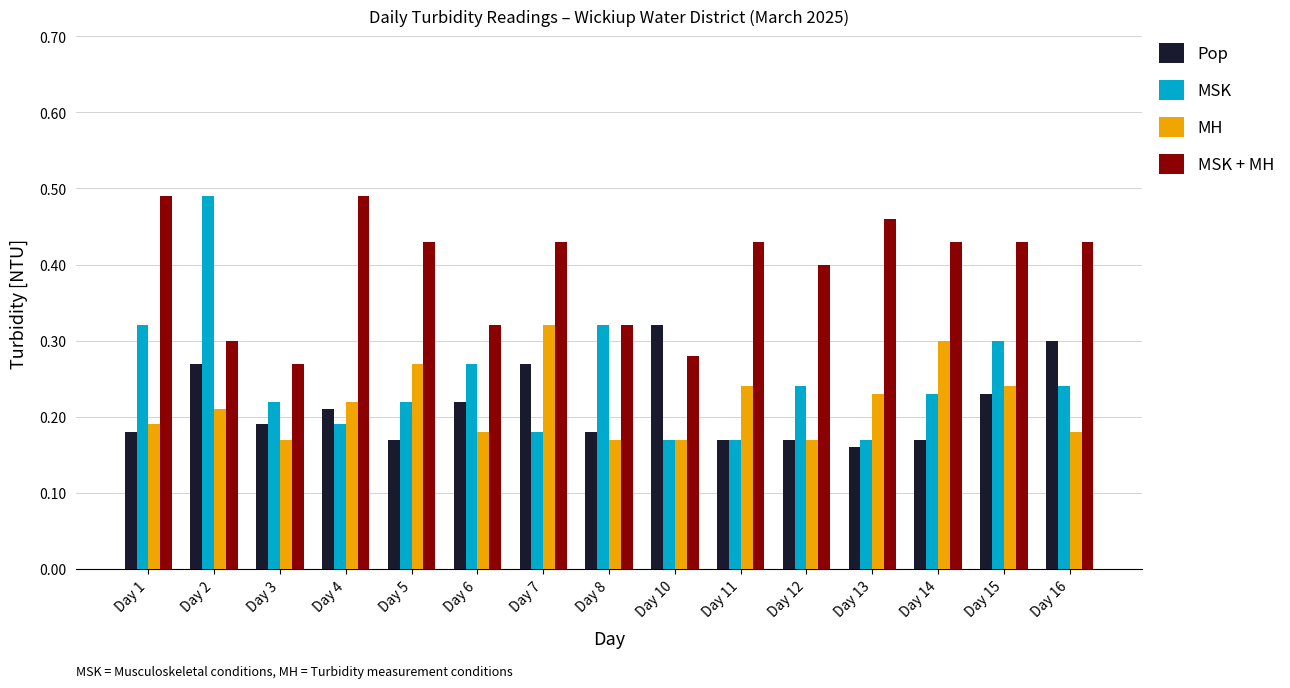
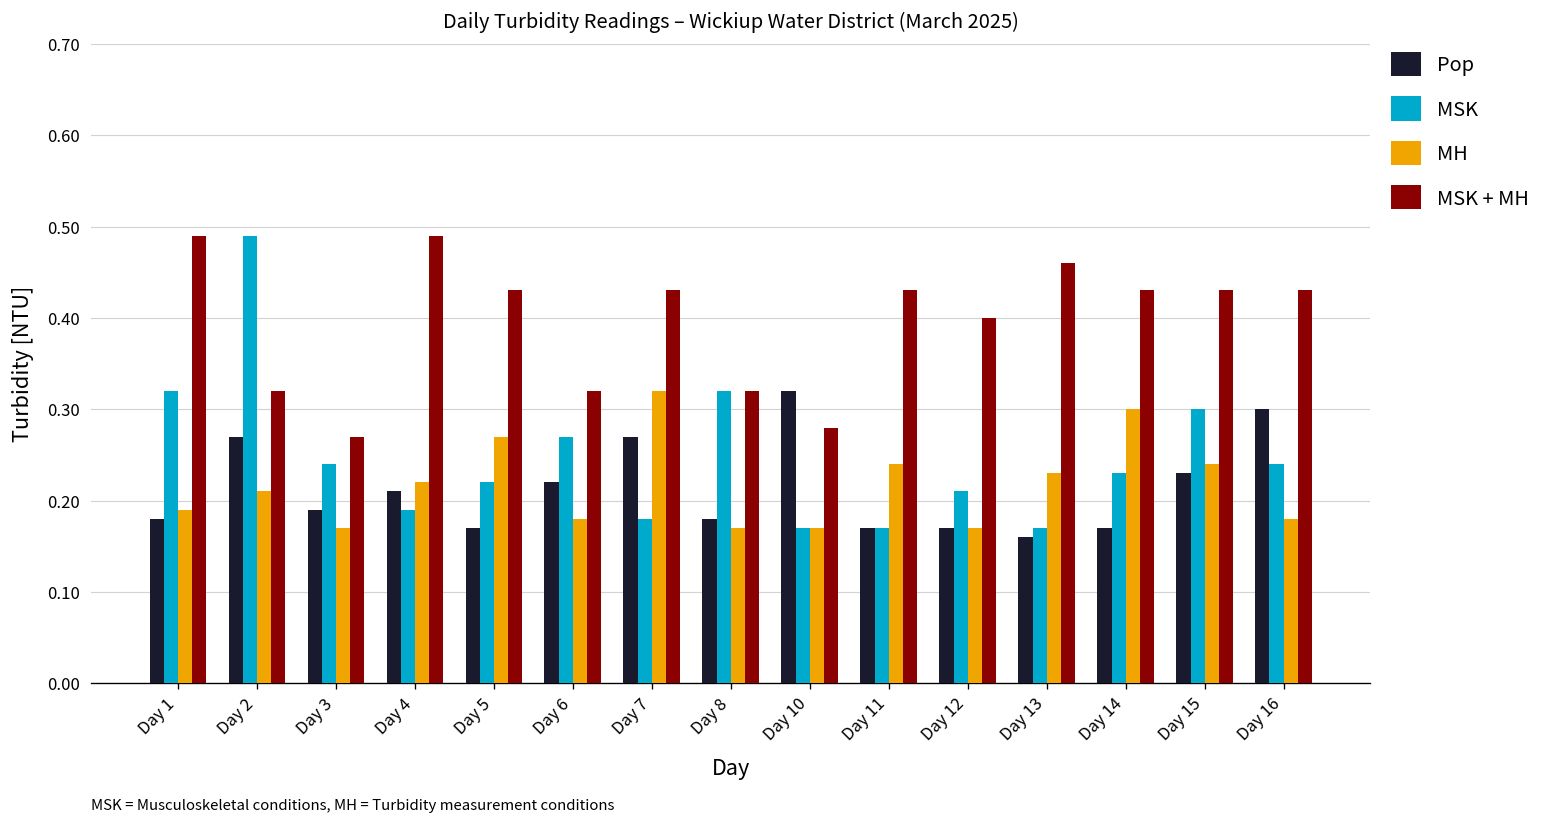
  {
    "Pop": {
      "Day 1": 0.18,
      "Day 2": 0.27,
      "Day 3": 0.19,
      "Day 4": 0.21,
      "Day 5": 0.17,
      "Day 6": 0.22,
      "Day 7": 0.27,
      "Day 8": 0.18,
      "Day 10": 0.32,
      "Day 11": 0.17,
      "Day 12": 0.17,
      "Day 13": 0.16,
      "Day 14": 0.17,
      "Day 15": 0.23,
      "Day 16": 0.30
    },
    "MSK": {
      "Day 1": 0.32,
      "Day 2": 0.49,
-     "Day 3": 0.22,
+     "Day 3": 0.24,
      "Day 4": 0.19,
      "Day 5": 0.22,
      "Day 6": 0.27,
      "Day 7": 0.18,
      "Day 8": 0.32,
      "Day 10": 0.17,
      "Day 11": 0.17,
-     "Day 12": 0.24,
+     "Day 12": 0.21,
      "Day 13": 0.17,
      "Day 14": 0.23,
      "Day 15": 0.30,
      "Day 16": 0.24
    },
    "MH": {
      "Day 1": 0.19,
      "Day 2": 0.21,
      "Day 3": 0.17,
      "Day 4": 0.22,
      "Day 5": 0.27,
      "Day 6": 0.18,
      "Day 7": 0.32,
      "Day 8": 0.17,
      "Day 10": 0.17,
      "Day 11": 0.24,
      "Day 12": 0.17,
      "Day 13": 0.23,
      "Day 14": 0.30,
      "Day 15": 0.24,
      "Day 16": 0.18
    },
    "MSK + MH": {
      "Day 1": 0.49,
-     "Day 2": 0.30,
+     "Day 2": 0.32,
      "Day 3": 0.27,
      "Day 4": 0.49,
      "Day 5": 0.43,
      "Day 6": 0.32,
      "Day 7": 0.43,
      "Day 8": 0.32,
      "Day 10": 0.28,
      "Day 11": 0.43,
      "Day 12": 0.40,
      "Day 13": 0.46,
      "Day 14": 0.43,
      "Day 15": 0.43,
      "Day 16": 0.43
    }
  }
